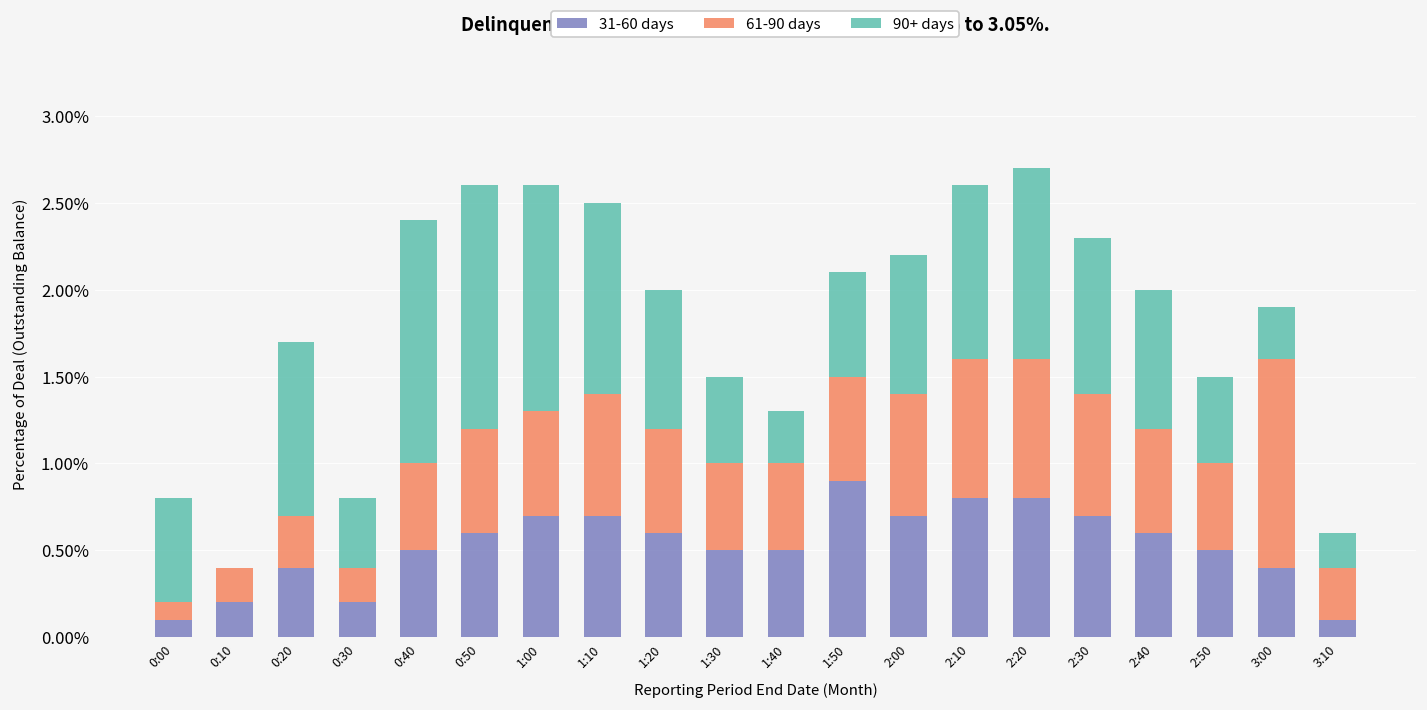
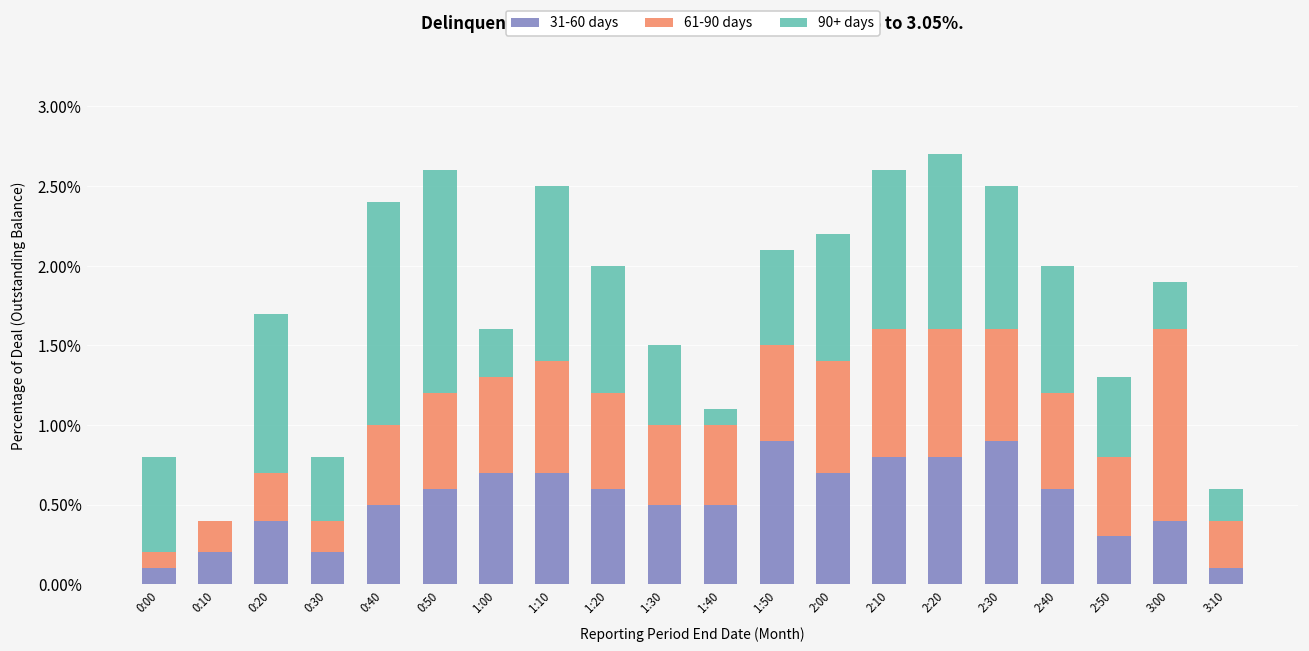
  {
    "31-60 days": {
      "0:00": "0.1%",
      "0:10": "0.2%",
      "0:20": "0.4%",
      "0:30": "0.2%",
      "0:40": "0.5%",
      "0:50": "0.6%",
      "1:00": "0.7%",
      "1:10": "0.7%",
      "1:20": "0.6%",
      "1:30": "0.5%",
      "1:40": "0.5%",
      "1:50": "0.9%",
      "2:00": "0.7%",
      "2:10": "0.8%",
      "2:20": "0.8%",
-     "2:30": "0.7%",
+     "2:30": "0.9%",
      "2:40": "0.6%",
-     "2:50": "0.5%",
+     "2:50": "0.3%",
      "3:00": "0.4%",
      "3:10": "0.1%"
    },
    "61-90 days": {
      "0:00": "0.1%",
      "0:10": "0.2%",
      "0:20": "0.3%",
      "0:30": "0.2%",
      "0:40": "0.5%",
      "0:50": "0.6%",
      "1:00": "0.6%",
      "1:10": "0.7%",
      "1:20": "0.6%",
      "1:30": "0.5%",
      "1:40": "0.5%",
      "1:50": "0.6%",
      "2:00": "0.7%",
      "2:10": "0.8%",
      "2:20": "0.8%",
      "2:30": "0.7%",
      "2:40": "0.6%",
      "2:50": "0.5%",
      "3:00": "1.2%",
      "3:10": "0.3%"
    },
    "90+ days": {
      "0:00": "0.6%",
      "0:10": "0.0%",
      "0:20": "1.0%",
      "0:30": "0.4%",
      "0:40": "1.4%",
      "0:50": "1.4%",
-     "1:00": "1.3%",
+     "1:00": "0.3%",
      "1:10": "1.1%",
      "1:20": "0.8%",
      "1:30": "0.5%",
-     "1:40": "0.3%",
+     "1:40": "0.1%",
      "1:50": "0.6%",
      "2:00": "0.8%",
      "2:10": "1.0%",
      "2:20": "1.1%",
      "2:30": "0.9%",
      "2:40": "0.8%",
      "2:50": "0.5%",
      "3:00": "0.3%",
      "3:10": "0.2%"
    }
  }
